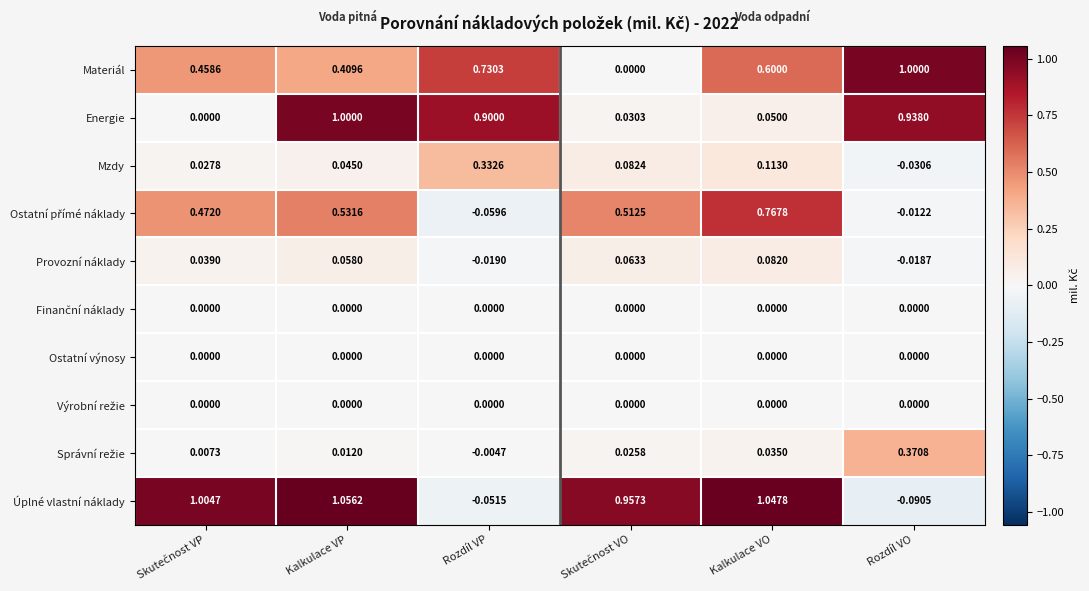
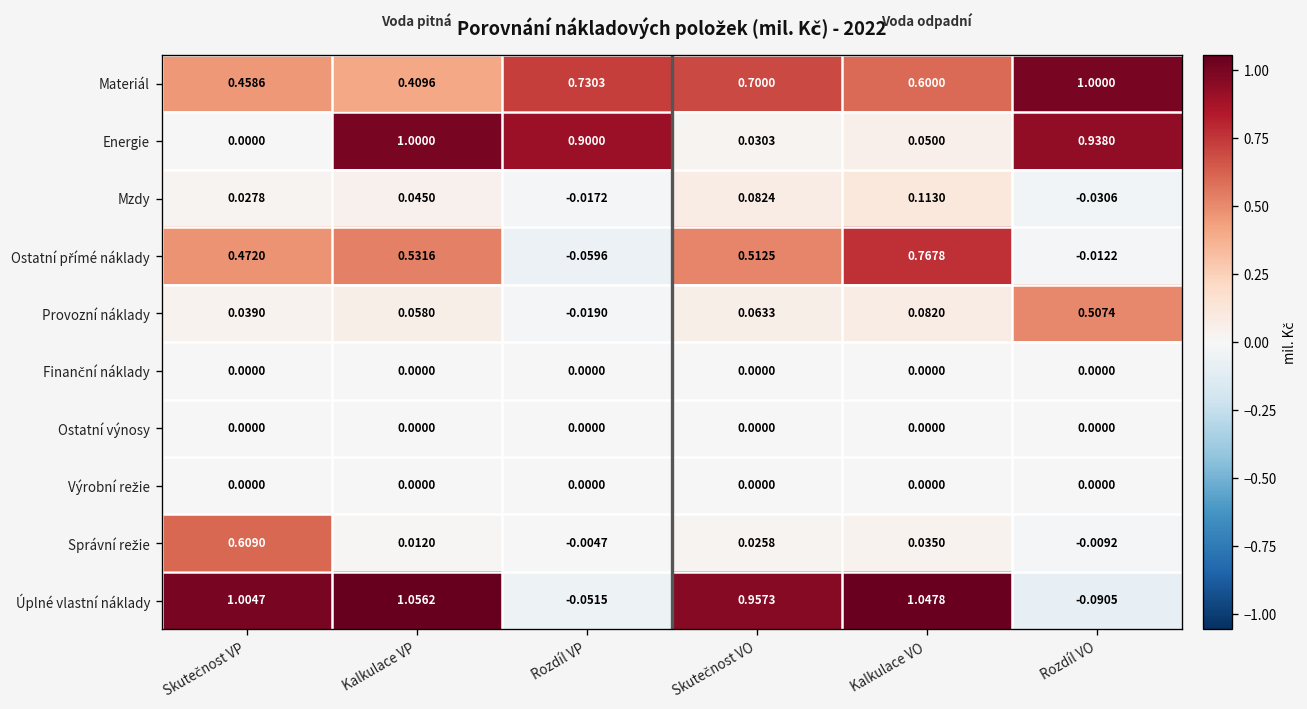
  {
    "Materiál": {
      "Skutečnost VP": 0.4586,
      "Kalkulace VP": 0.4096,
      "Rozdíl VP": 0.7303,
-     "Skutečnost VO": 0.0000,
+     "Skutečnost VO": 0.7000,
      "Kalkulace VO": 0.6000,
      "Rozdíl VO": 1.0000
    },
    "Energie": {
      "Skutečnost VP": 0.0000,
      "Kalkulace VP": 1.0000,
      "Rozdíl VP": 0.9000,
      "Skutečnost VO": 0.0303,
      "Kalkulace VO": 0.0500,
      "Rozdíl VO": 0.9380
    },
    "Mzdy": {
      "Skutečnost VP": 0.0278,
      "Kalkulace VP": 0.0450,
-     "Rozdíl VP": 0.3326,
+     "Rozdíl VP": -0.0172,
      "Skutečnost VO": 0.0824,
      "Kalkulace VO": 0.1130,
      "Rozdíl VO": -0.0306
    },
    "Ostatní přímé náklady": {
      "Skutečnost VP": 0.4720,
      "Kalkulace VP": 0.5316,
      "Rozdíl VP": -0.0596,
      "Skutečnost VO": 0.5125,
      "Kalkulace VO": 0.7678,
      "Rozdíl VO": -0.0122
    },
    "Provozní náklady": {
      "Skutečnost VP": 0.0390,
      "Kalkulace VP": 0.0580,
      "Rozdíl VP": -0.0190,
      "Skutečnost VO": 0.0633,
      "Kalkulace VO": 0.0820,
-     "Rozdíl VO": -0.0187
+     "Rozdíl VO": 0.5074
    },
    "Finanční náklady": {
      "Skutečnost VP": 0.0000,
      "Kalkulace VP": 0.0000,
      "Rozdíl VP": 0.0000,
      "Skutečnost VO": 0.0000,
      "Kalkulace VO": 0.0000,
      "Rozdíl VO": 0.0000
    },
    "Ostatní výnosy": {
      "Skutečnost VP": 0.0000,
      "Kalkulace VP": 0.0000,
      "Rozdíl VP": 0.0000,
      "Skutečnost VO": 0.0000,
      "Kalkulace VO": 0.0000,
      "Rozdíl VO": 0.0000
    },
    "Výrobní režie": {
      "Skutečnost VP": 0.0000,
      "Kalkulace VP": 0.0000,
      "Rozdíl VP": 0.0000,
      "Skutečnost VO": 0.0000,
      "Kalkulace VO": 0.0000,
      "Rozdíl VO": 0.0000
    },
    "Správní režie": {
-     "Skutečnost VP": 0.0073,
+     "Skutečnost VP": 0.6090,
      "Kalkulace VP": 0.0120,
      "Rozdíl VP": -0.0047,
      "Skutečnost VO": 0.0258,
      "Kalkulace VO": 0.0350,
-     "Rozdíl VO": 0.3708
+     "Rozdíl VO": -0.0092
    },
    "Úplné vlastní náklady": {
      "Skutečnost VP": 1.0047,
      "Kalkulace VP": 1.0562,
      "Rozdíl VP": -0.0515,
      "Skutečnost VO": 0.9573,
      "Kalkulace VO": 1.0478,
      "Rozdíl VO": -0.0905
    }
  }
